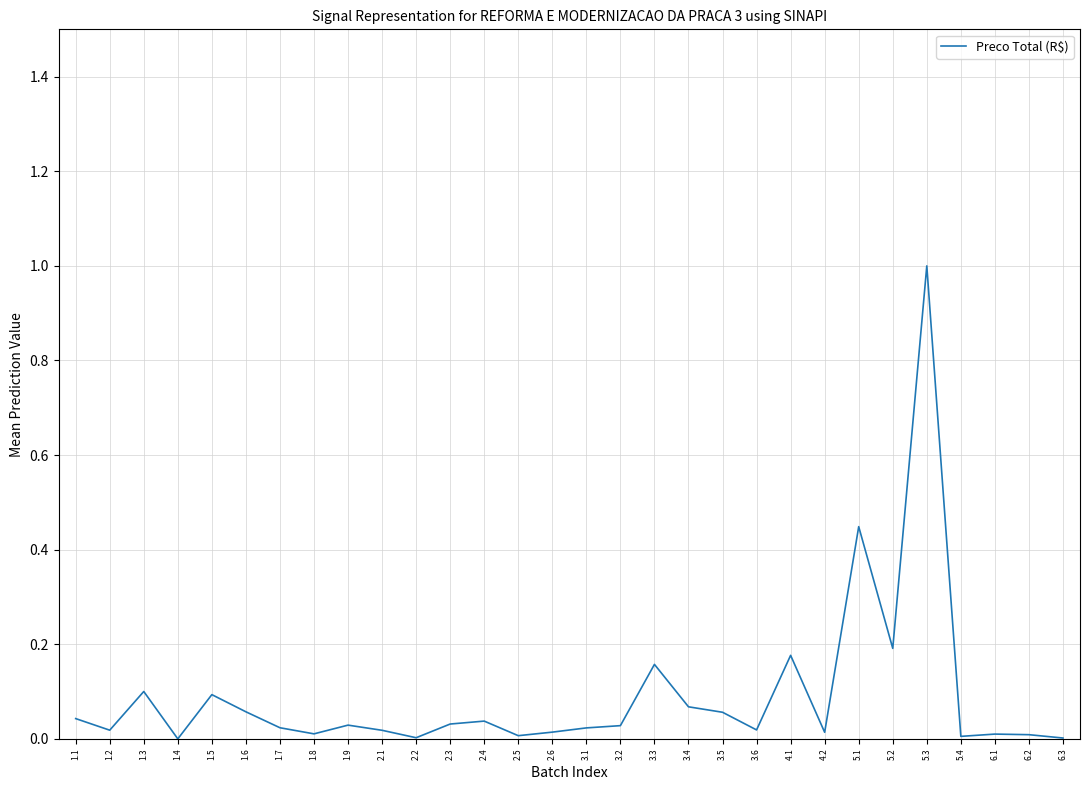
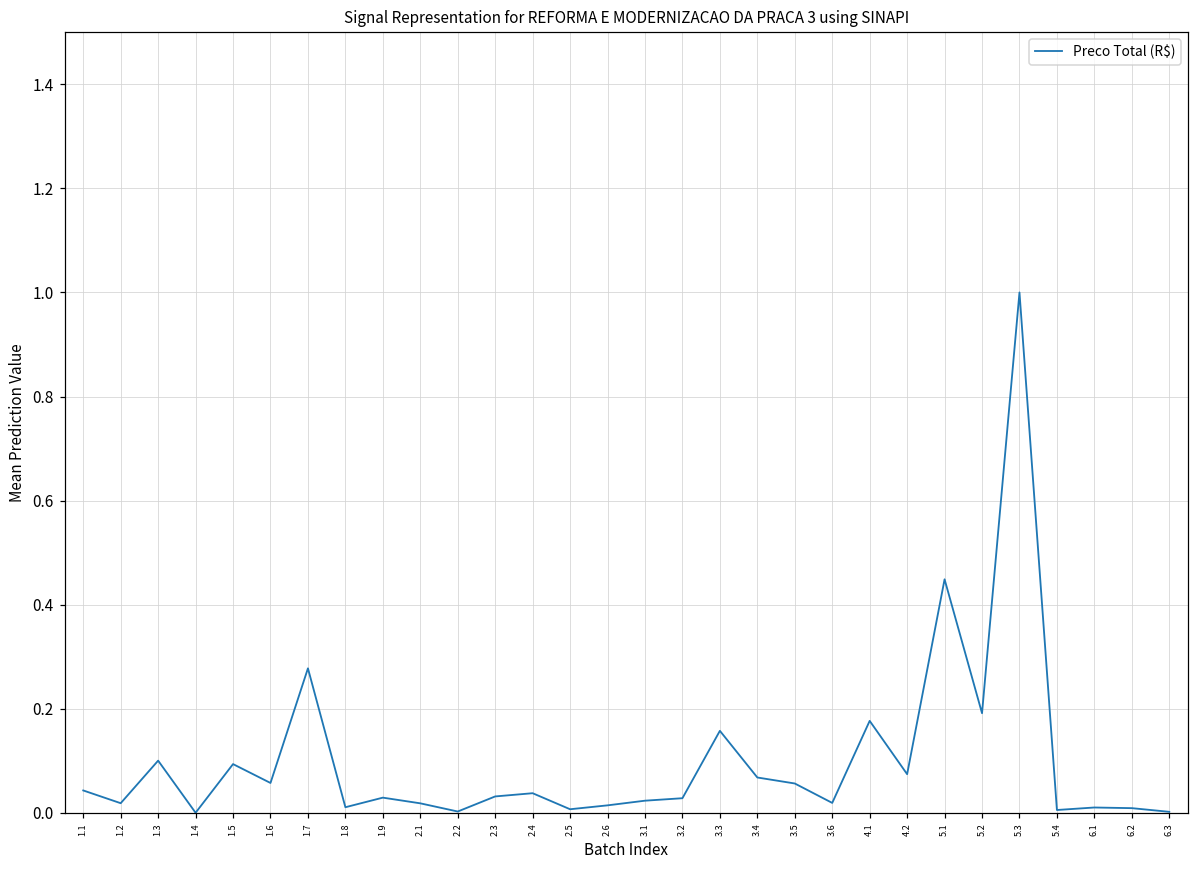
  {
    "1.1": 0.04,
    "1.2": 0.02,
    "1.3": 0.10,
    "1.4": 0.00,
    "1.5": 0.09,
    "1.6": 0.06,
-   "1.7": 0.02,
+   "1.7": 0.28,
    "1.8": 0.01,
    "1.9": 0.03,
    "2.1": 0.02,
    "2.2": 0.00,
    "2.3": 0.03,
    "2.4": 0.04,
    "2.5": 0.01,
    "2.6": 0.01,
    "3.1": 0.02,
    "3.2": 0.03,
    "3.3": 0.16,
    "3.4": 0.07,
    "3.5": 0.06,
    "3.6": 0.02,
    "4.1": 0.18,
-   "4.2": 0.01,
+   "4.2": 0.07,
    "5.1": 0.45,
    "5.2": 0.19,
    "5.3": 1.00,
    "5.4": 0.01,
    "6.1": 0.01,
    "6.2": 0.01,
    "6.3": 0.00
  }
